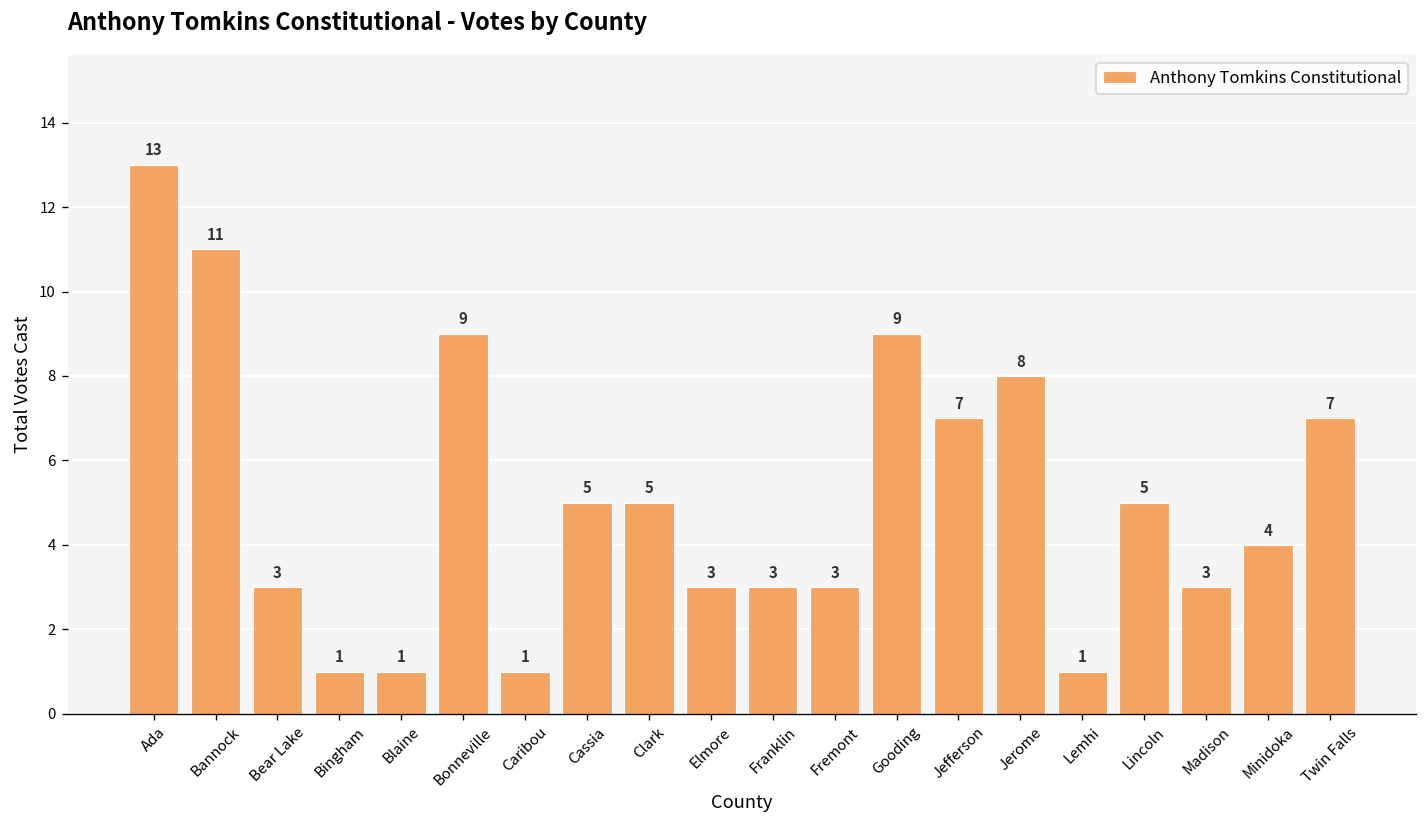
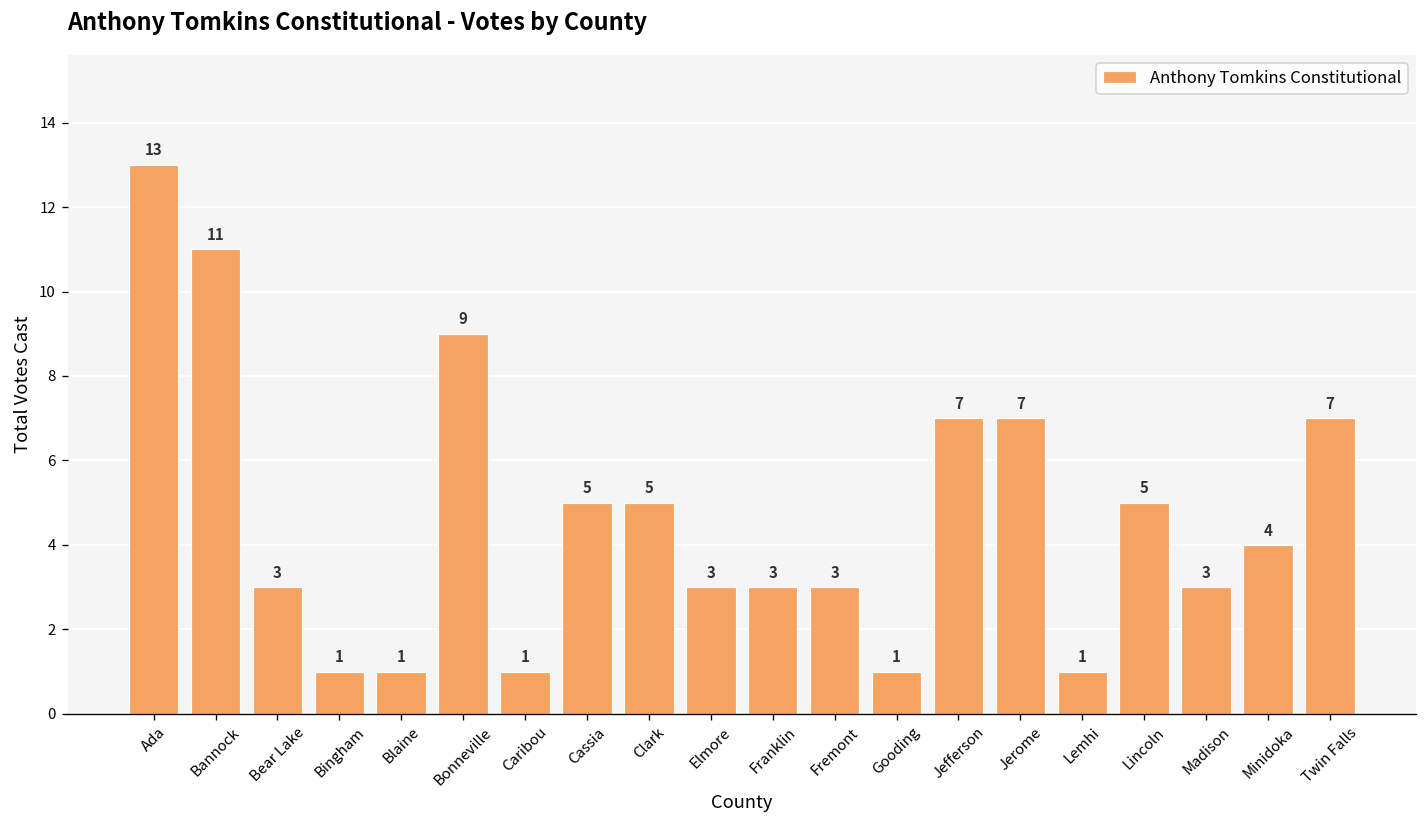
  {
    "Ada": 13,
    "Bannock": 11,
    "Bear Lake": 3,
    "Bingham": 1,
    "Blaine": 1,
    "Bonneville": 9,
    "Caribou": 1,
    "Cassia": 5,
    "Clark": 5,
    "Elmore": 3,
    "Franklin": 3,
    "Fremont": 3,
-   "Gooding": 9,
+   "Gooding": 1,
    "Jefferson": 7,
-   "Jerome": 8,
+   "Jerome": 7,
    "Lemhi": 1,
    "Lincoln": 5,
    "Madison": 3,
    "Minidoka": 4,
    "Twin Falls": 7
  }
